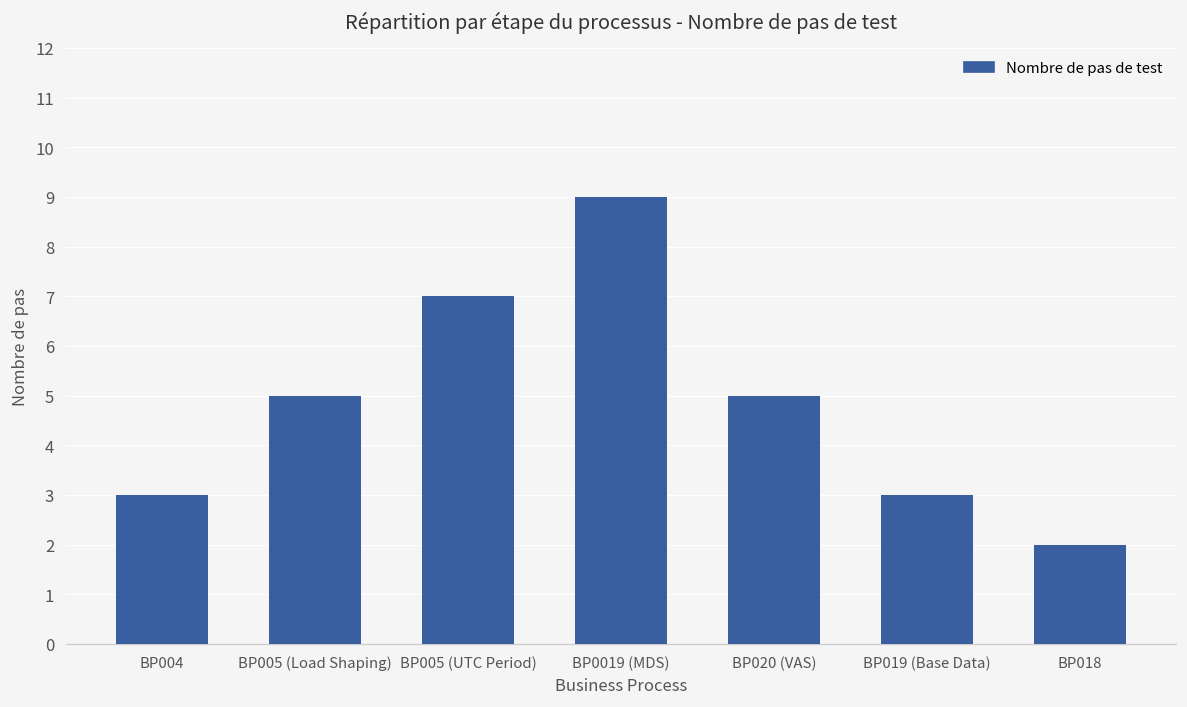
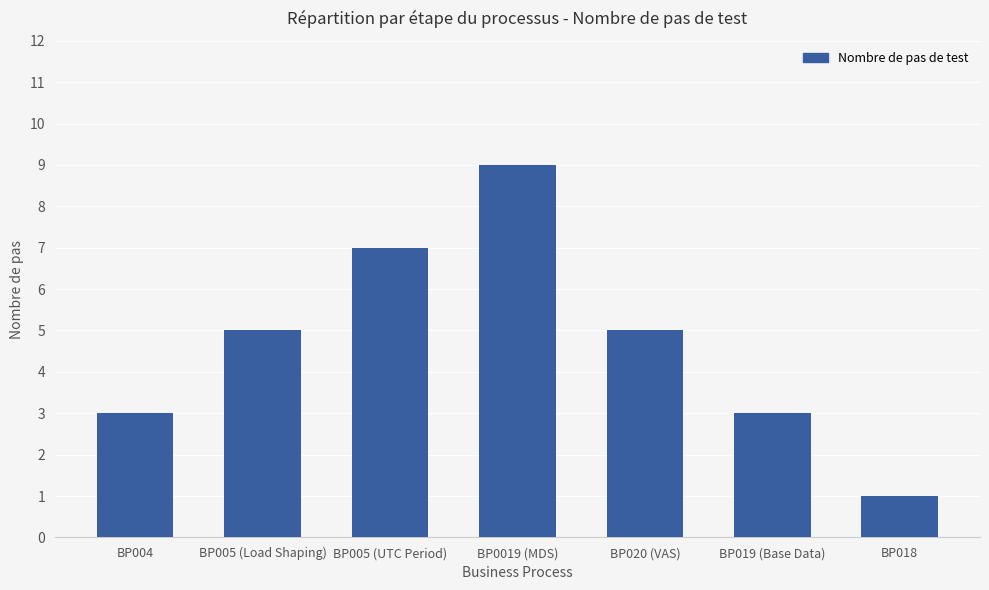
  {
    "BP004": 3,
    "BP005 (Load Shaping)": 5,
    "BP005 (UTC Period)": 7,
    "BP0019 (MDS)": 9,
    "BP020 (VAS)": 5,
    "BP019 (Base Data)": 3,
-   "BP018": 2
+   "BP018": 1
  }
